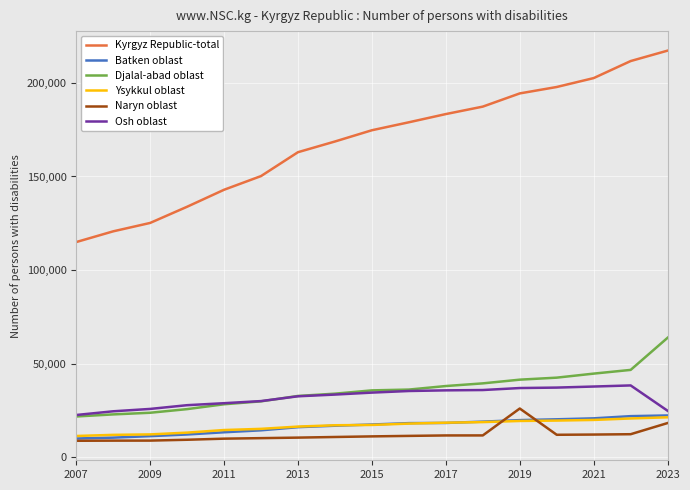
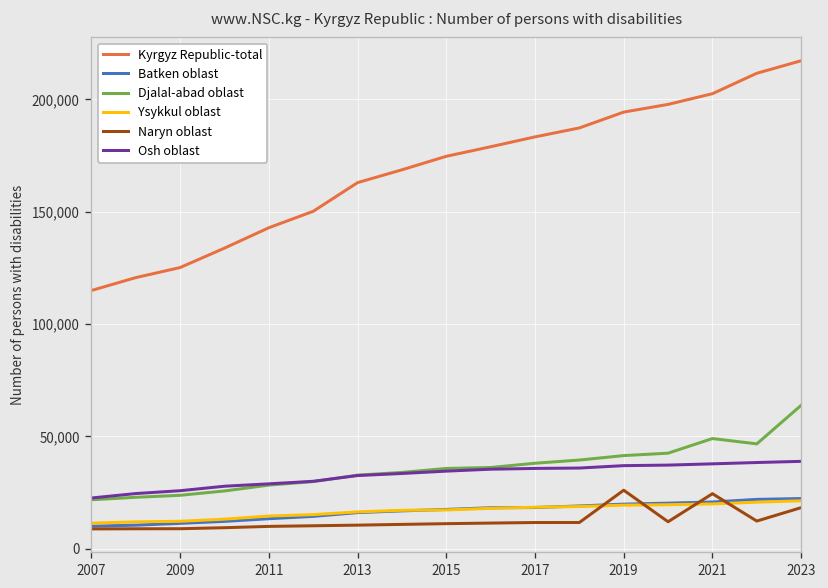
  {
    "Kyrgyz Republic-total": {
      "2007": "115,000",
      "2009": "125,000",
      "2011": "143,000",
      "2013": "163,000",
      "2015": "175,000",
      "2017": "183,000",
      "2019": "194,000",
      "2021": "203,000",
      "2023": "217,000"
    },
    "Djalal-abad oblast": {
      "2009": "24,000",
      "2017": "38,000",
      "2019": "41,000",
-     "2021": "45,000",
+     "2021": "49,000",
      "2023": "64,000"
    },
    "Naryn oblast": {
      "2009": "9,000",
      "2011": "10,000",
      "2013": "11,000",
      "2015": "11,000",
      "2017": "12,000",
      "2019": "26,000",
-     "2021": "12,000",
+     "2021": "25,000",
      "2023": "18,000"
    },
    "Osh oblast": {
      "2009": "26,000",
      "2017": "36,000",
      "2019": "37,000",
      "2021": "38,000",
-     "2023": "25,000"
+     "2023": "39,000"
    }
  }
